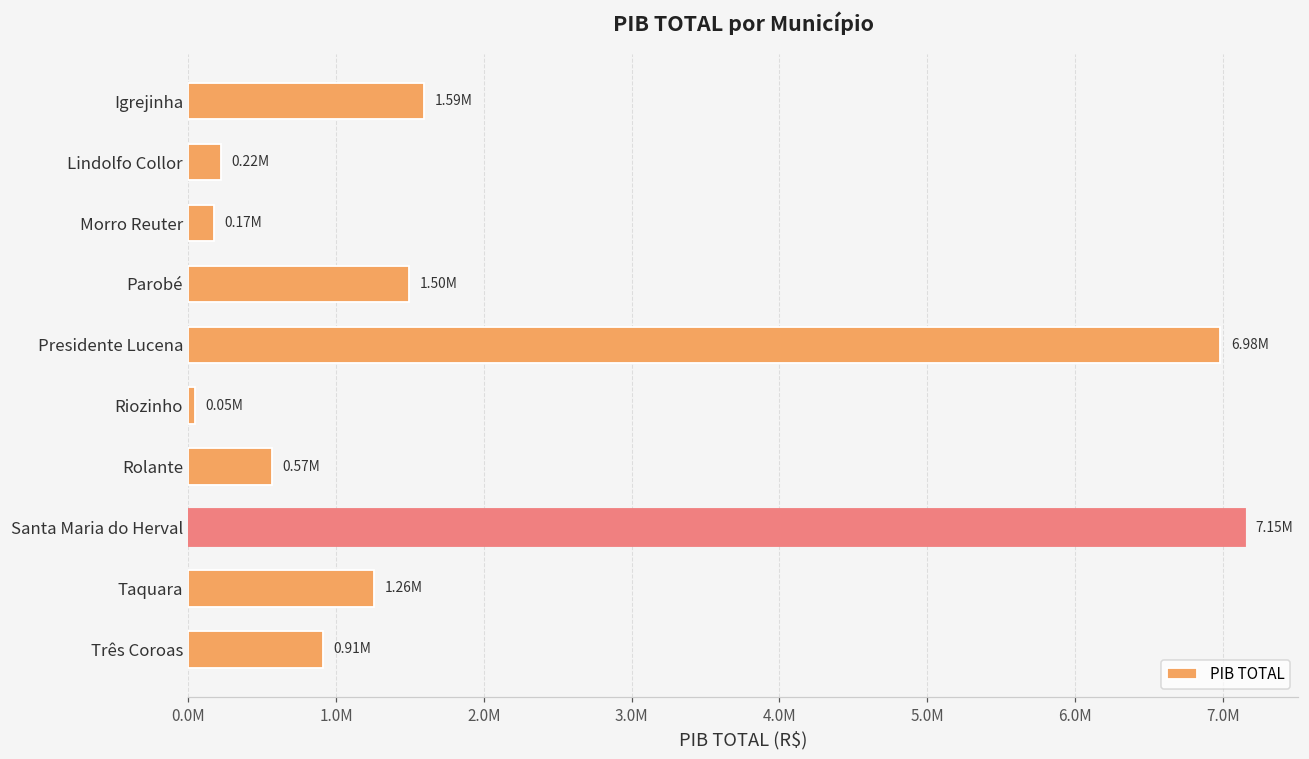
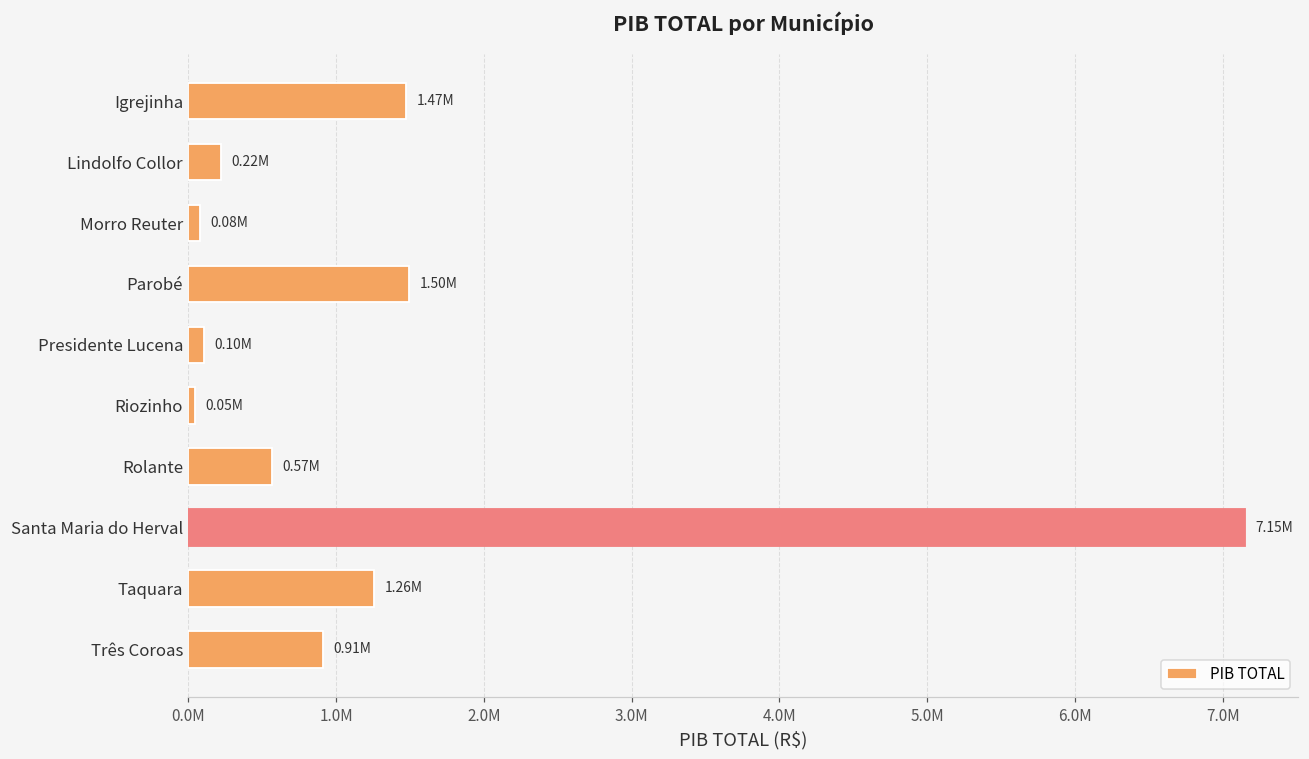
  {
-   "Igrejinha": "1.59M",
+   "Igrejinha": "1.47M",
    "Lindolfo Collor": "0.22M",
-   "Morro Reuter": "0.17M",
+   "Morro Reuter": "0.08M",
    "Parobé": "1.50M",
-   "Presidente Lucena": "6.98M",
+   "Presidente Lucena": "0.10M",
    "Riozinho": "0.05M",
    "Rolante": "0.57M",
    "Santa Maria do Herval": "7.15M",
    "Taquara": "1.26M",
    "Três Coroas": "0.91M"
  }
